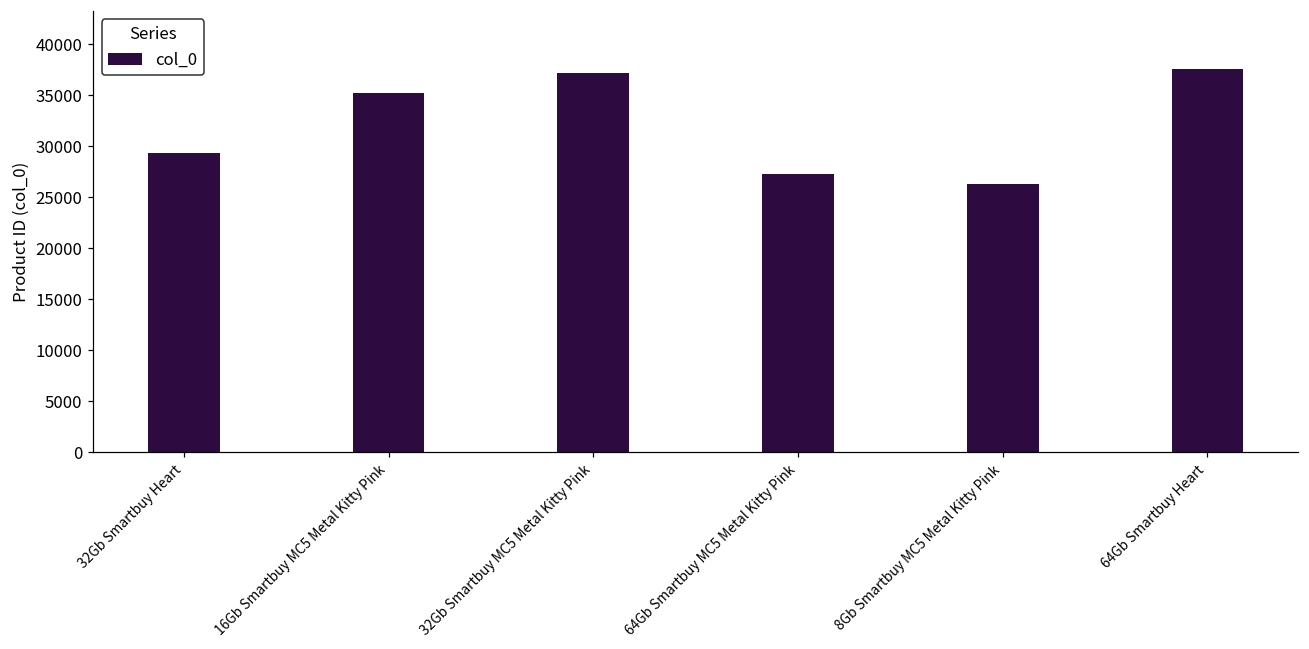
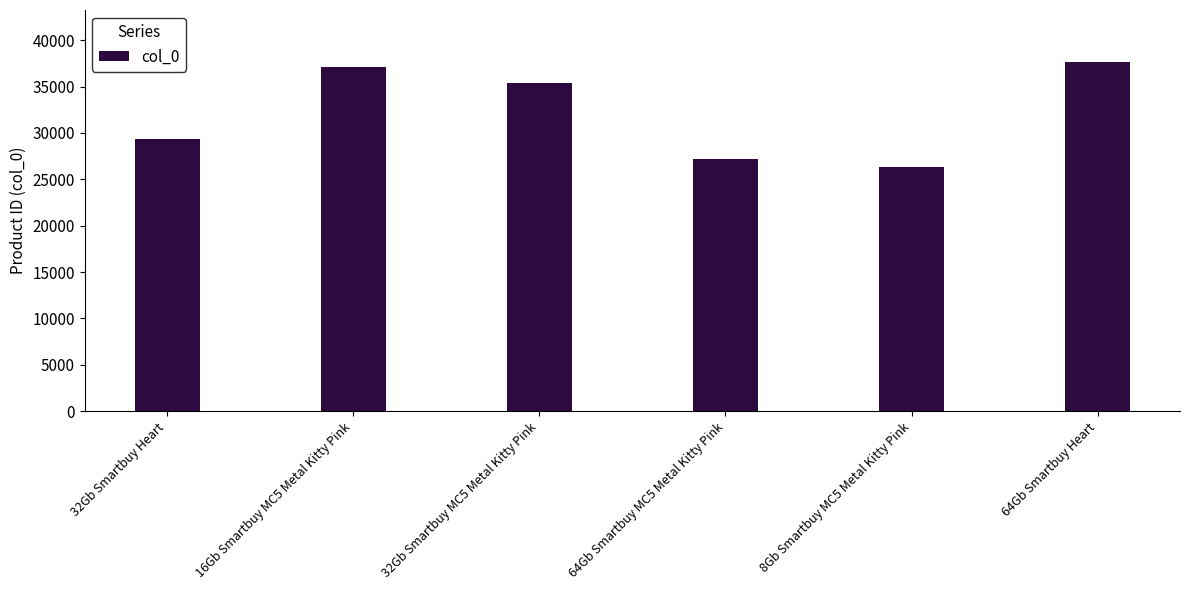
  {
    "32Gb Smartbuy Heart": 29000,
-   "16Gb Smartbuy MC5 Metal Kitty Pink": 35000,
-   "32Gb Smartbuy MC5 Metal Kitty Pink": 37000,
+   "16Gb Smartbuy MC5 Metal Kitty Pink": 37000,
+   "32Gb Smartbuy MC5 Metal Kitty Pink": 35000,
    "64Gb Smartbuy MC5 Metal Kitty Pink": 27000,
    "8Gb Smartbuy MC5 Metal Kitty Pink": 26000,
    "64Gb Smartbuy Heart": 38000
  }
